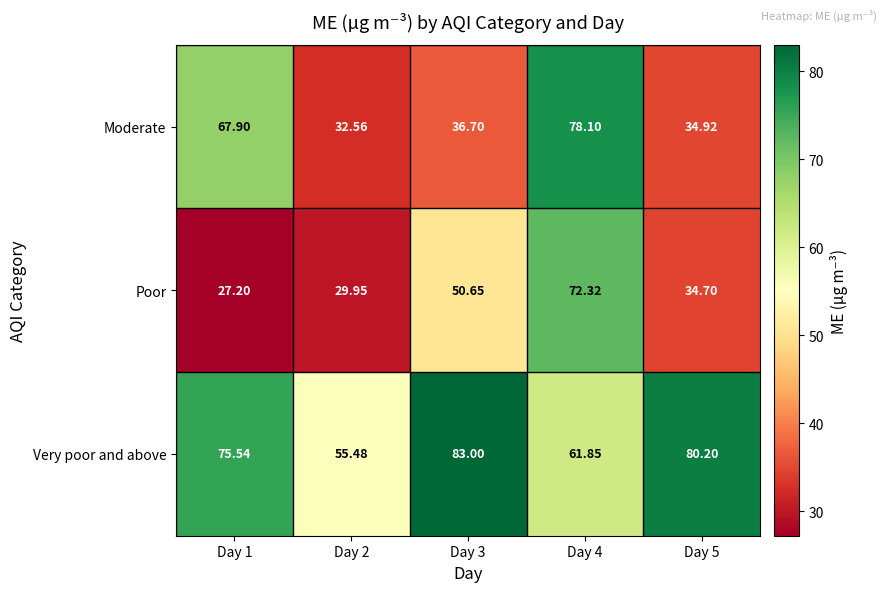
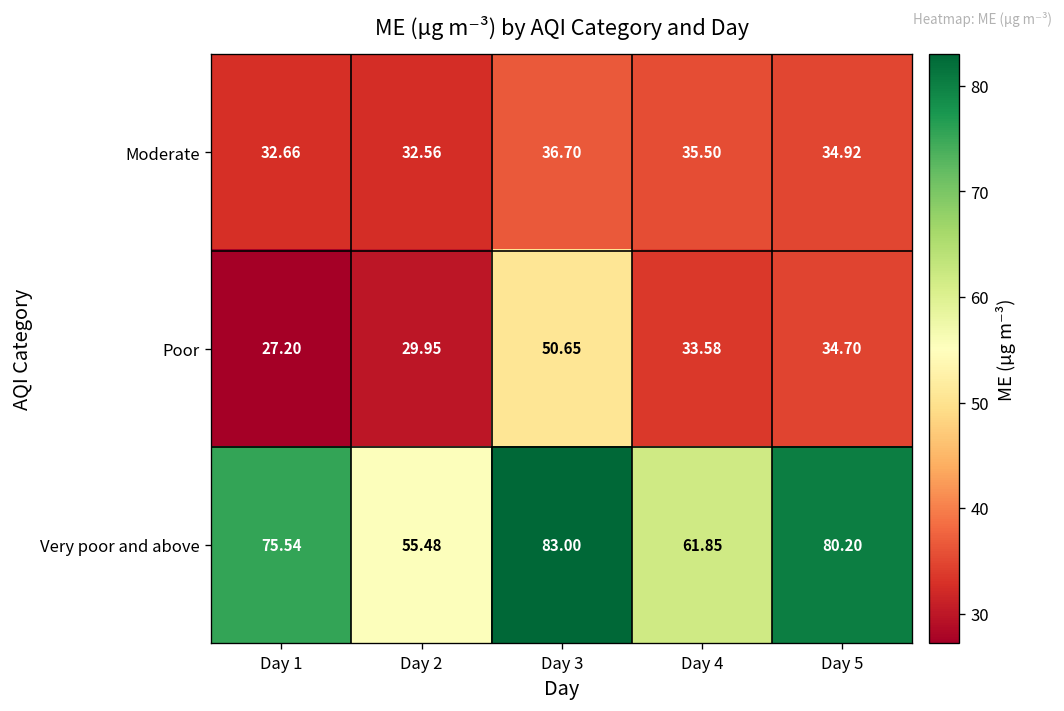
  {
    "Moderate": {
-     "Day 1": 67.90,
+     "Day 1": 32.66,
      "Day 2": 32.56,
      "Day 3": 36.70,
-     "Day 4": 78.10,
+     "Day 4": 35.50,
      "Day 5": 34.92
    },
    "Poor": {
      "Day 1": 27.20,
      "Day 2": 29.95,
      "Day 3": 50.65,
-     "Day 4": 72.32,
+     "Day 4": 33.58,
      "Day 5": 34.70
    },
    "Very poor and above": {
      "Day 1": 75.54,
      "Day 2": 55.48,
      "Day 3": 83.00,
      "Day 4": 61.85,
      "Day 5": 80.20
    }
  }
